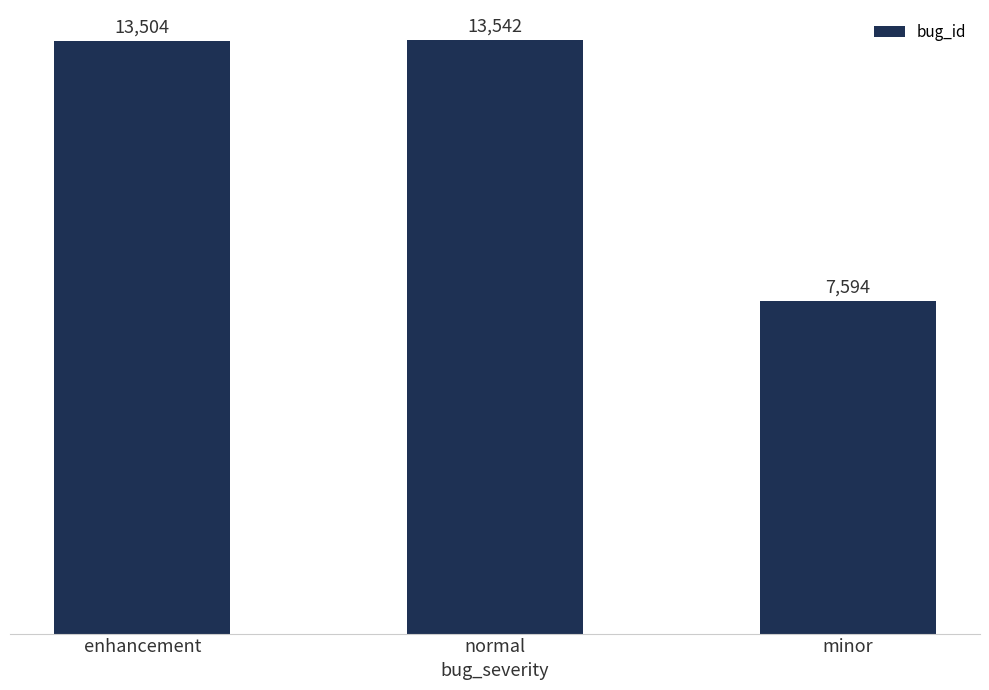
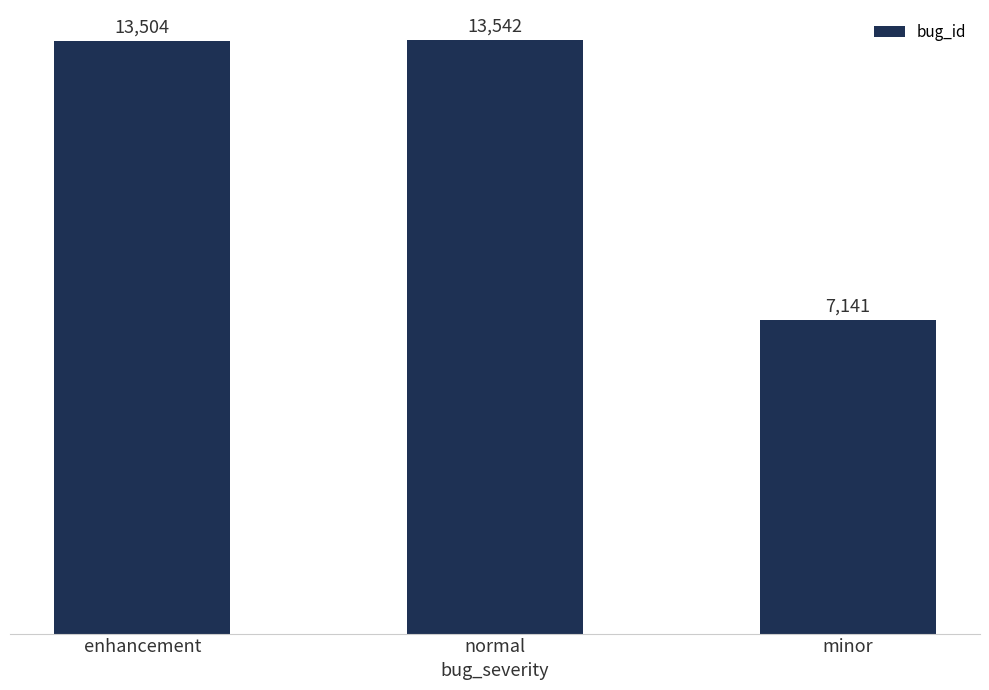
  {
    "enhancement": "13,504",
    "normal": "13,542",
-   "minor": "7,594"
+   "minor": "7,141"
  }
